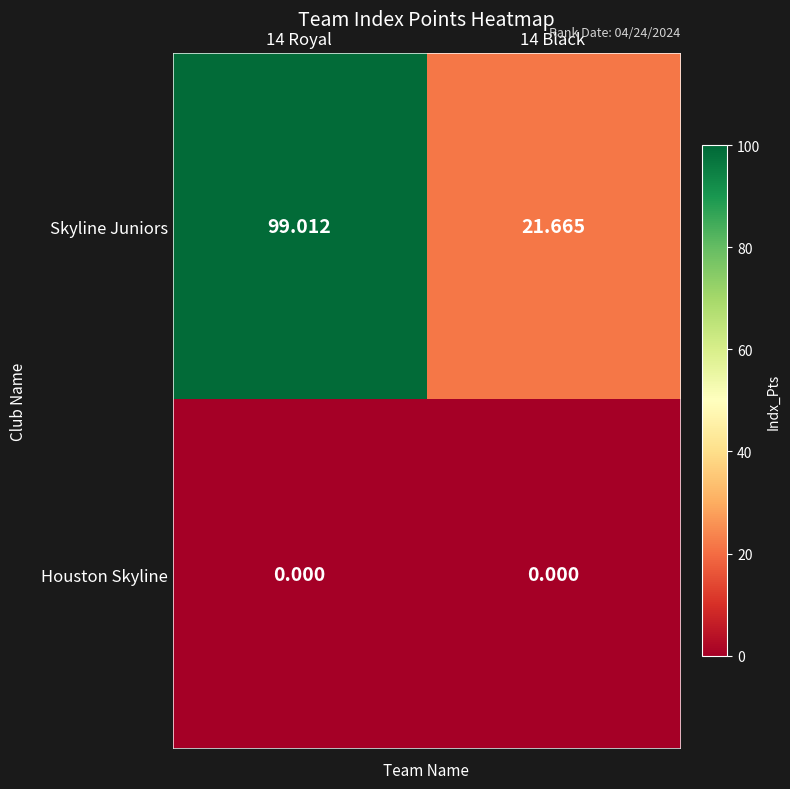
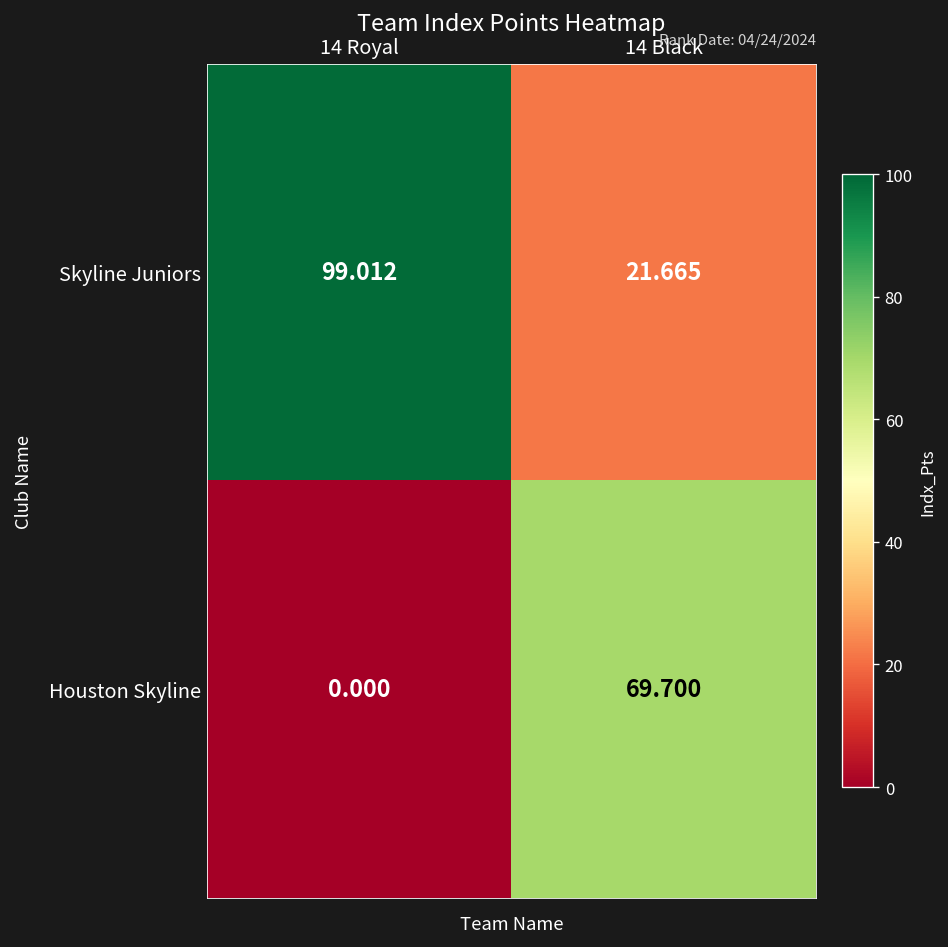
  {
    "Skyline Juniors": {
      "14 Royal": 99.012,
      "14 Black": 21.665
    },
    "Houston Skyline": {
      "14 Royal": 0.000,
-     "14 Black": 0.000
+     "14 Black": 69.700
    }
  }
